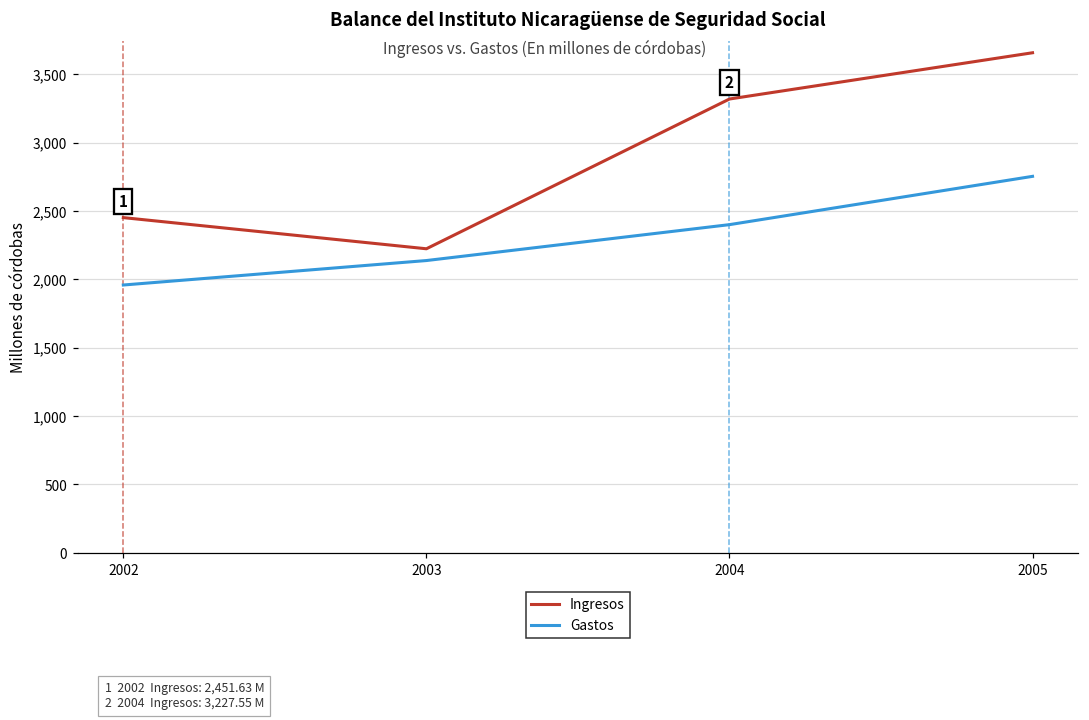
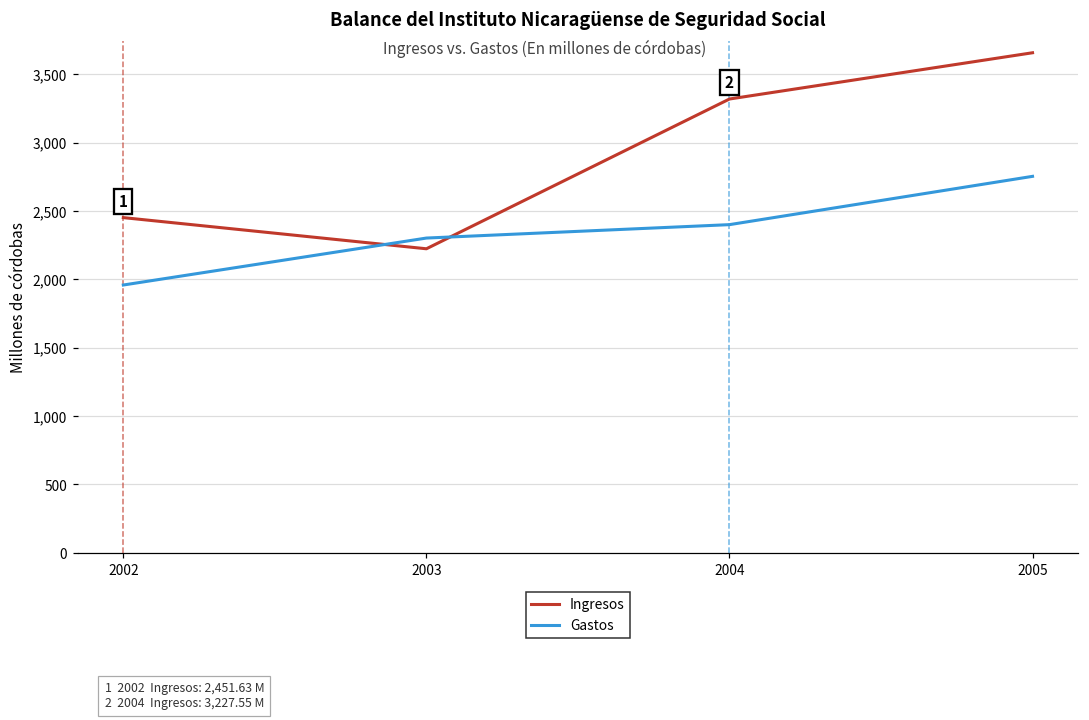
  {
    "Ingresos": {
      "2003": "2,220",
      "2005": "3,660"
    },
    "Gastos": {
      "2002": "1,960",
-     "2003": "2,140",
+     "2003": "2,300",
      "2004": "2,400",
      "2005": "2,750"
    }
  }
